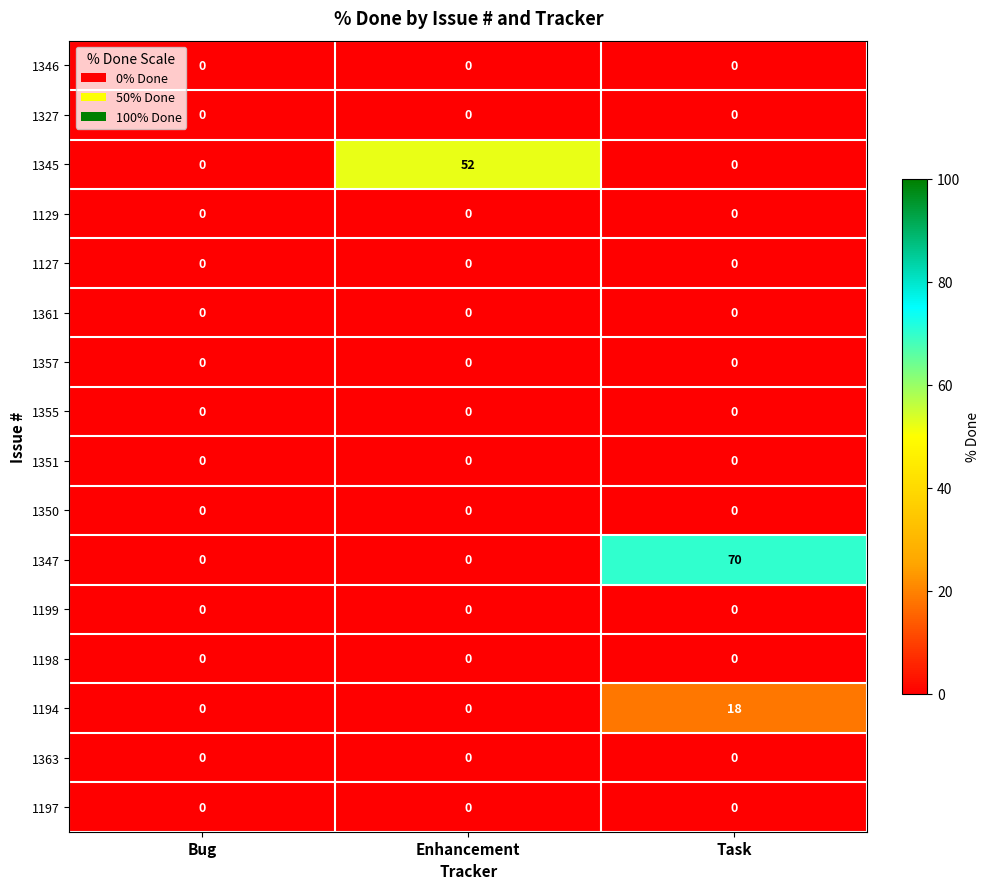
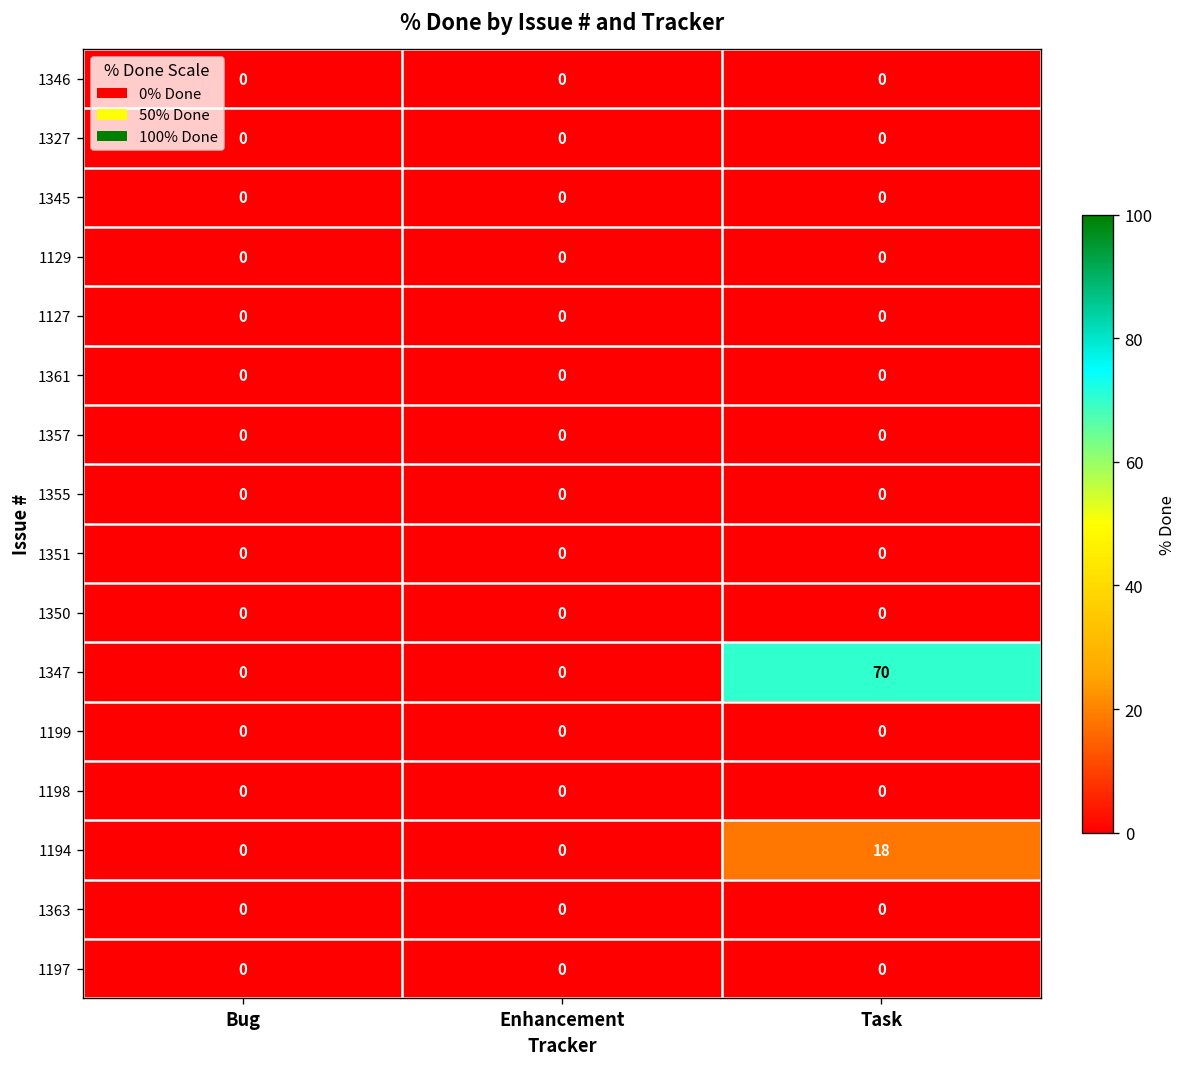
  {
    "1346": {
      "Bug": 0,
      "Enhancement": 0,
      "Task": 0
    },
    "1327": {
      "Bug": 0,
      "Enhancement": 0,
      "Task": 0
    },
    "1345": {
      "Bug": 0,
-     "Enhancement": 52,
+     "Enhancement": 0,
      "Task": 0
    },
    "1129": {
      "Bug": 0,
      "Enhancement": 0,
      "Task": 0
    },
    "1127": {
      "Bug": 0,
      "Enhancement": 0,
      "Task": 0
    },
    "1361": {
      "Bug": 0,
      "Enhancement": 0,
      "Task": 0
    },
    "1357": {
      "Bug": 0,
      "Enhancement": 0,
      "Task": 0
    },
    "1355": {
      "Bug": 0,
      "Enhancement": 0,
      "Task": 0
    },
    "1351": {
      "Bug": 0,
      "Enhancement": 0,
      "Task": 0
    },
    "1350": {
      "Bug": 0,
      "Enhancement": 0,
      "Task": 0
    },
    "1347": {
      "Bug": 0,
      "Enhancement": 0,
      "Task": 70
    },
    "1199": {
      "Bug": 0,
      "Enhancement": 0,
      "Task": 0
    },
    "1198": {
      "Bug": 0,
      "Enhancement": 0,
      "Task": 0
    },
    "1194": {
      "Bug": 0,
      "Enhancement": 0,
      "Task": 18
    },
    "1363": {
      "Bug": 0,
      "Enhancement": 0,
      "Task": 0
    },
    "1197": {
      "Bug": 0,
      "Enhancement": 0,
      "Task": 0
    }
  }
